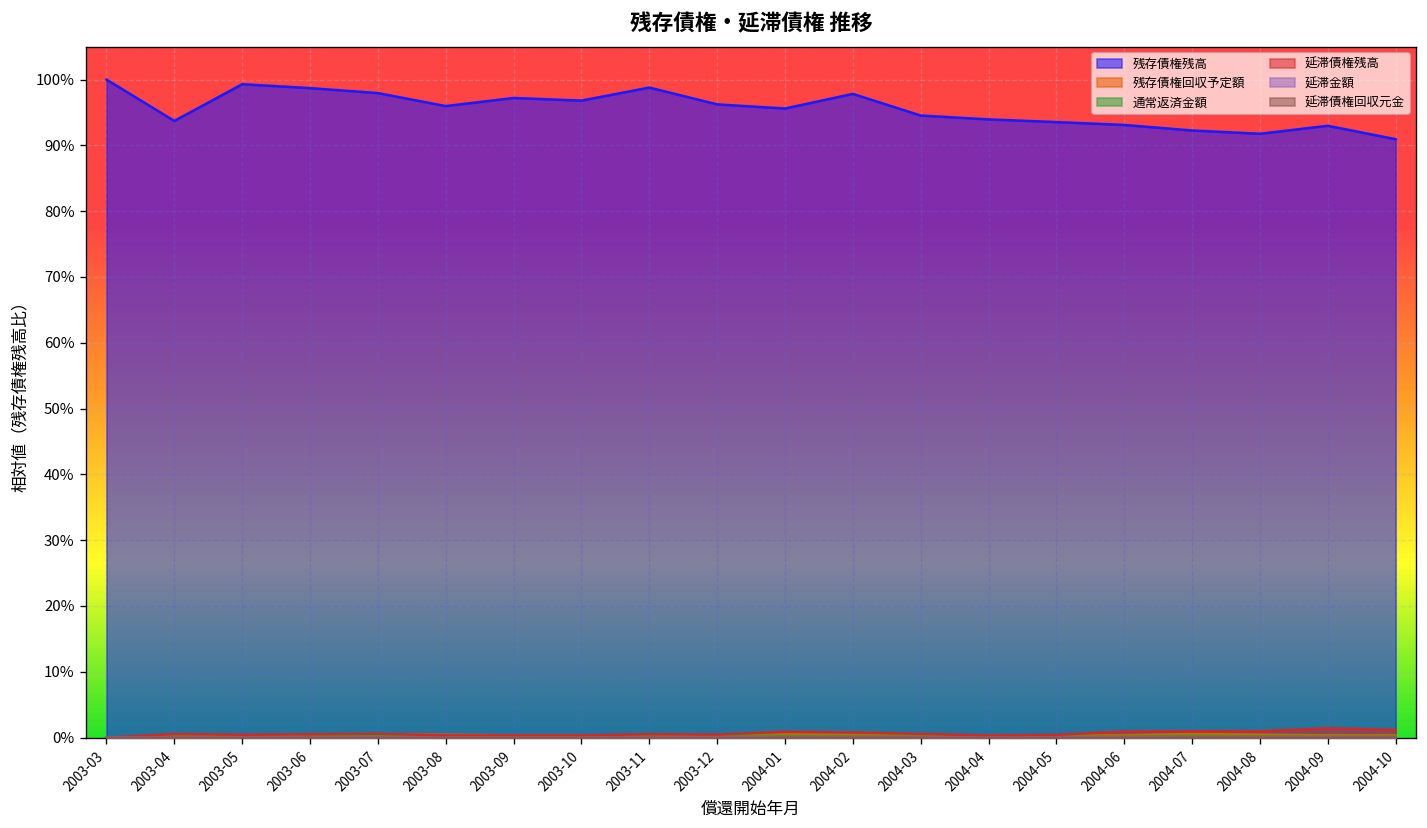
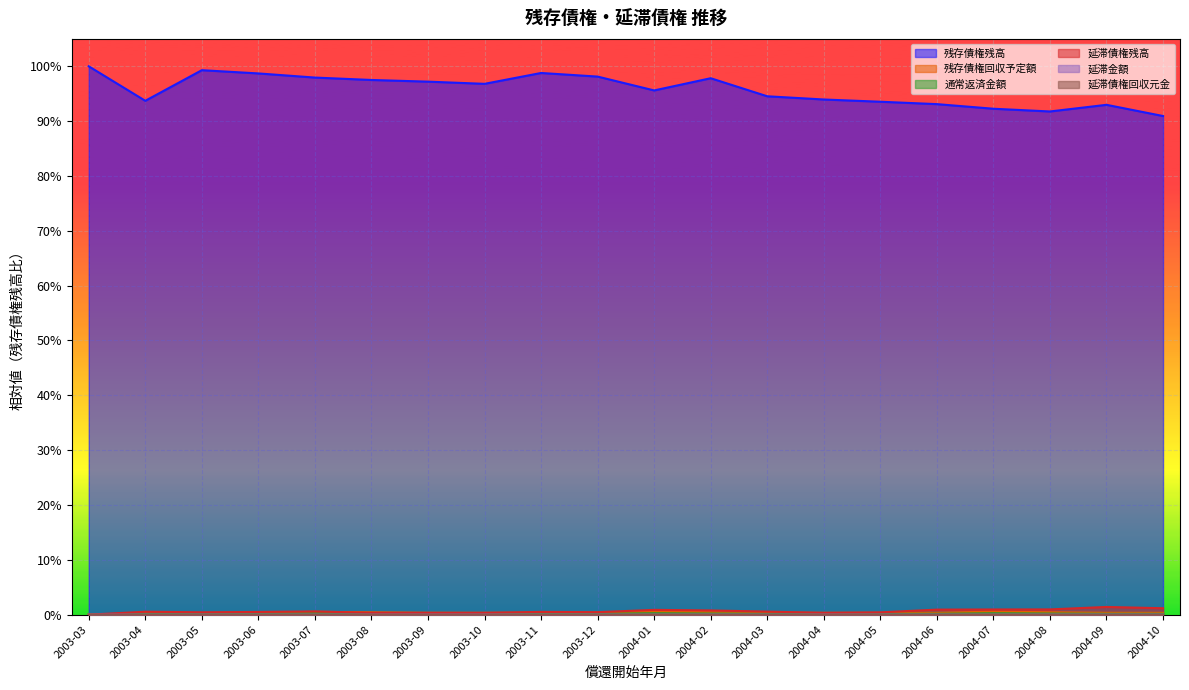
  {
    "残存債権残高": {
      "2003-03": "100%",
      "2003-04": "94%",
      "2003-05": "99%",
      "2003-06": "99%",
      "2003-07": "98%",
-     "2003-08": "96%",
+     "2003-08": "98%",
      "2003-09": "97%",
      "2003-10": "97%",
      "2003-11": "99%",
-     "2003-12": "96%",
+     "2003-12": "98%",
      "2004-01": "96%",
      "2004-02": "98%",
      "2004-03": "95%",
      "2004-04": "94%",
      "2004-05": "94%",
      "2004-06": "93%",
      "2004-07": "92%",
      "2004-08": "92%",
      "2004-09": "93%",
      "2004-10": "91%"
    }
  }
